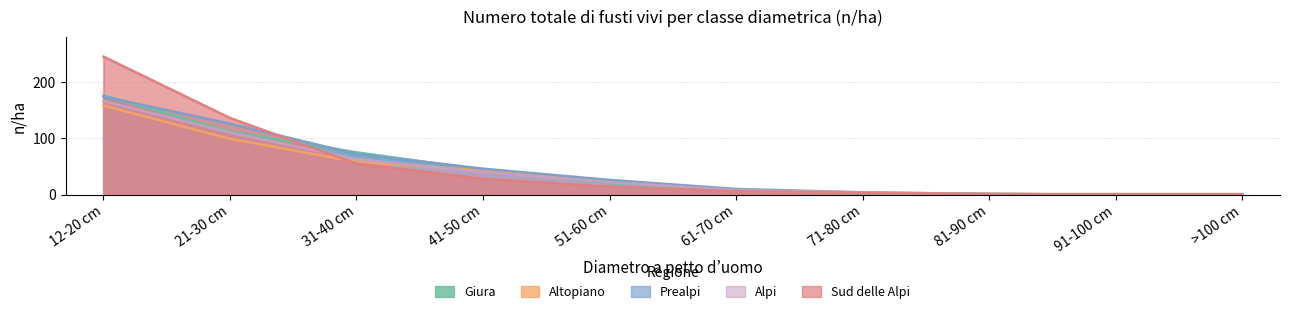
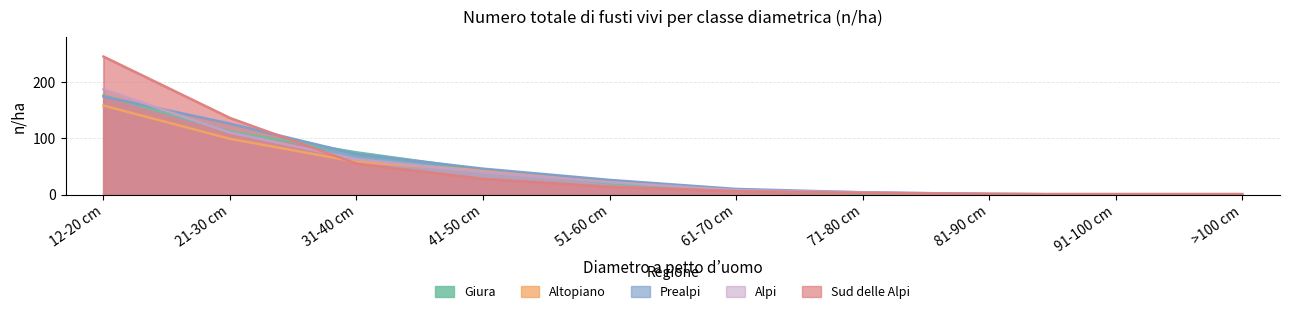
  {
    "Alpi": {
-     "12-20 cm": 170,
+     "12-20 cm": 190,
      "31-40 cm": 60
    }
  }
